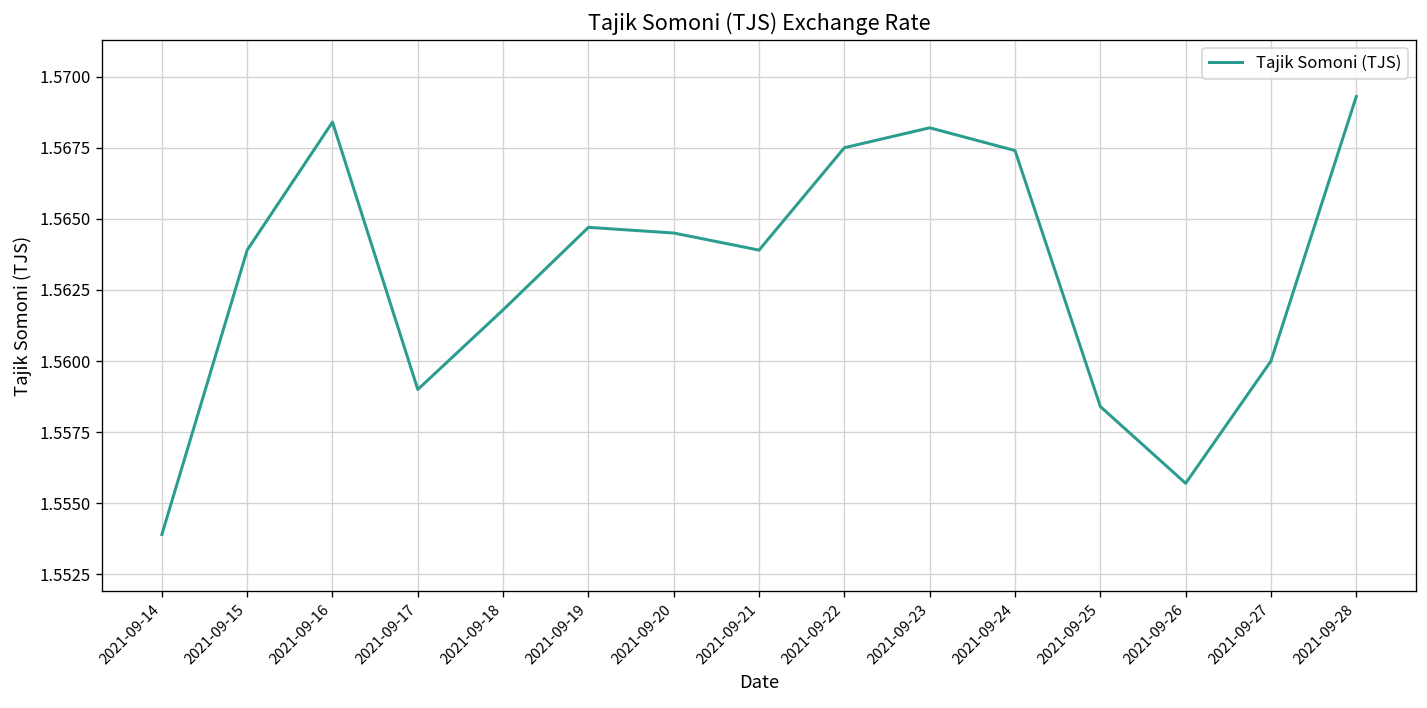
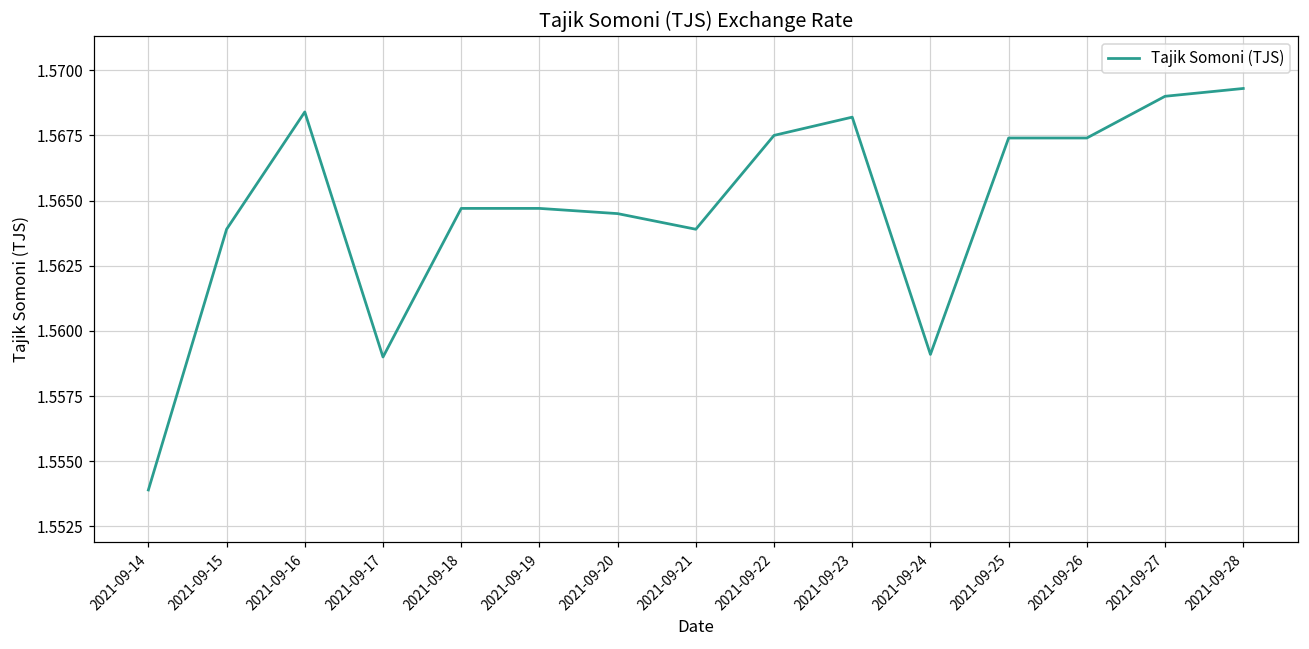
  {
    "2021-09-14": 1.5539,
    "2021-09-15": 1.5639,
    "2021-09-16": 1.5684,
    "2021-09-17": 1.5590,
-   "2021-09-18": 1.5618,
+   "2021-09-18": 1.5647,
    "2021-09-19": 1.5647,
    "2021-09-20": 1.5645,
    "2021-09-21": 1.5639,
    "2021-09-22": 1.5675,
    "2021-09-23": 1.5682,
-   "2021-09-24": 1.5674,
-   "2021-09-25": 1.5584,
-   "2021-09-26": 1.5557,
-   "2021-09-27": 1.560,
+   "2021-09-24": 1.5591,
+   "2021-09-25": 1.5674,
+   "2021-09-26": 1.5674,
+   "2021-09-27": 1.569,
    "2021-09-28": 1.5693
  }
